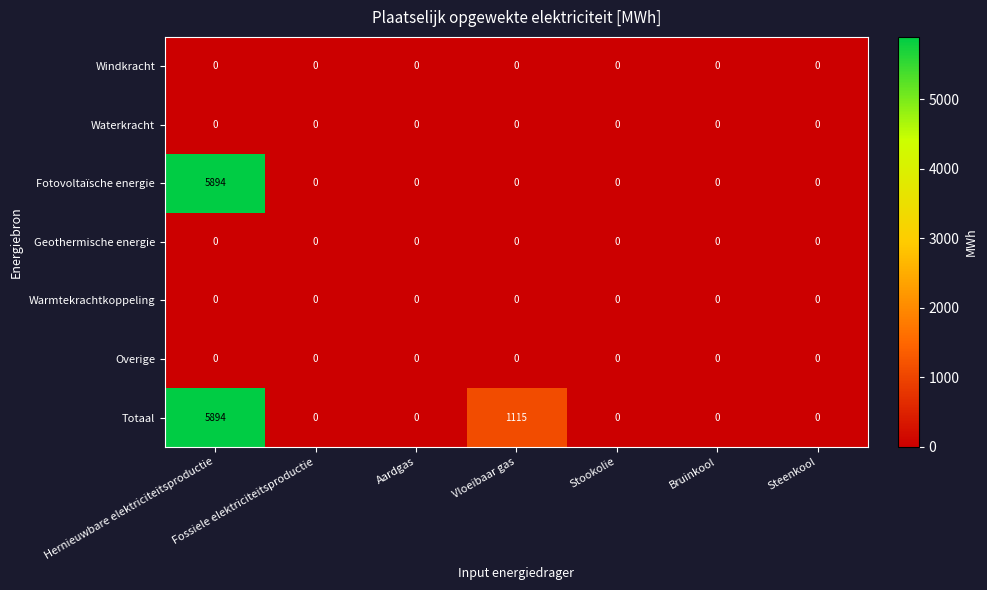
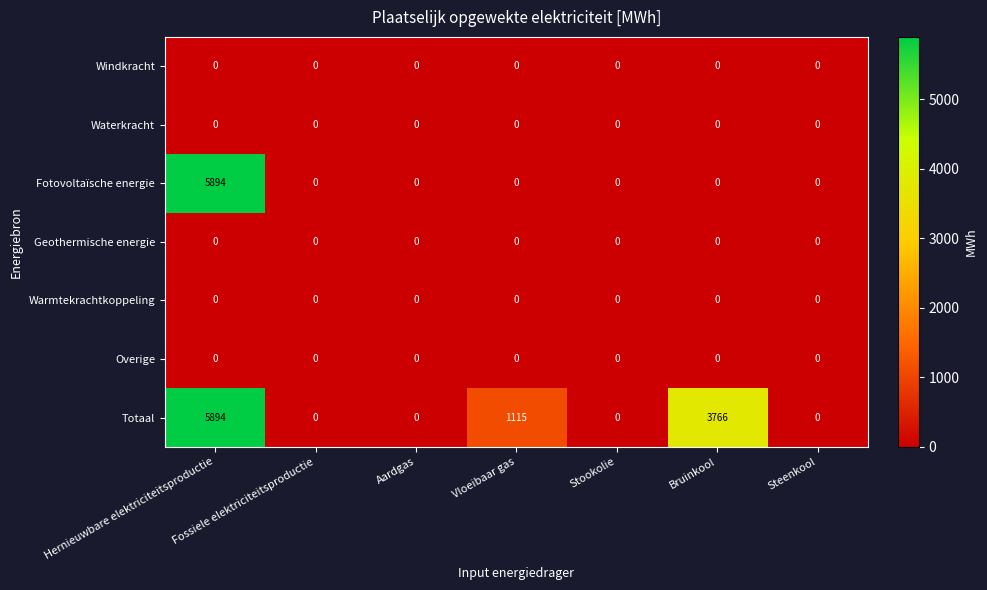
  {
    "Windkracht": {
      "Hernieuwbare elektriciteitsproductie": 0,
      "Fossiele elektriciteitsproductie": 0,
      "Aardgas": 0,
      "Vloeibaar gas": 0,
      "Stookolie": 0,
      "Bruinkool": 0,
      "Steenkool": 0
    },
    "Waterkracht": {
      "Hernieuwbare elektriciteitsproductie": 0,
      "Fossiele elektriciteitsproductie": 0,
      "Aardgas": 0,
      "Vloeibaar gas": 0,
      "Stookolie": 0,
      "Bruinkool": 0,
      "Steenkool": 0
    },
    "Fotovoltaïsche energie": {
      "Hernieuwbare elektriciteitsproductie": 5894,
      "Fossiele elektriciteitsproductie": 0,
      "Aardgas": 0,
      "Vloeibaar gas": 0,
      "Stookolie": 0,
      "Bruinkool": 0,
      "Steenkool": 0
    },
    "Geothermische energie": {
      "Hernieuwbare elektriciteitsproductie": 0,
      "Fossiele elektriciteitsproductie": 0,
      "Aardgas": 0,
      "Vloeibaar gas": 0,
      "Stookolie": 0,
      "Bruinkool": 0,
      "Steenkool": 0
    },
    "Warmtekrachtkoppeling": {
      "Hernieuwbare elektriciteitsproductie": 0,
      "Fossiele elektriciteitsproductie": 0,
      "Aardgas": 0,
      "Vloeibaar gas": 0,
      "Stookolie": 0,
      "Bruinkool": 0,
      "Steenkool": 0
    },
    "Overige": {
      "Hernieuwbare elektriciteitsproductie": 0,
      "Fossiele elektriciteitsproductie": 0,
      "Aardgas": 0,
      "Vloeibaar gas": 0,
      "Stookolie": 0,
      "Bruinkool": 0,
      "Steenkool": 0
    },
    "Totaal": {
      "Hernieuwbare elektriciteitsproductie": 5894,
      "Fossiele elektriciteitsproductie": 0,
      "Aardgas": 0,
      "Vloeibaar gas": 1115,
      "Stookolie": 0,
-     "Bruinkool": 0,
+     "Bruinkool": 3766,
      "Steenkool": 0
    }
  }
